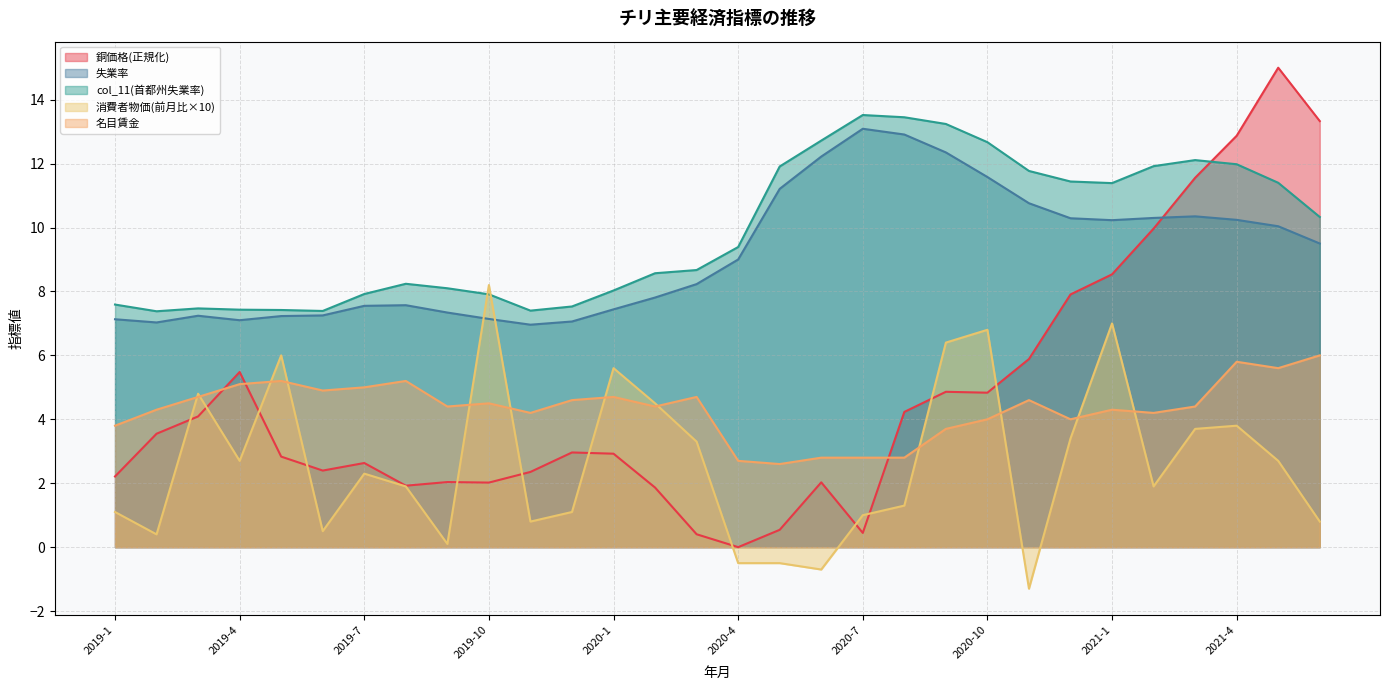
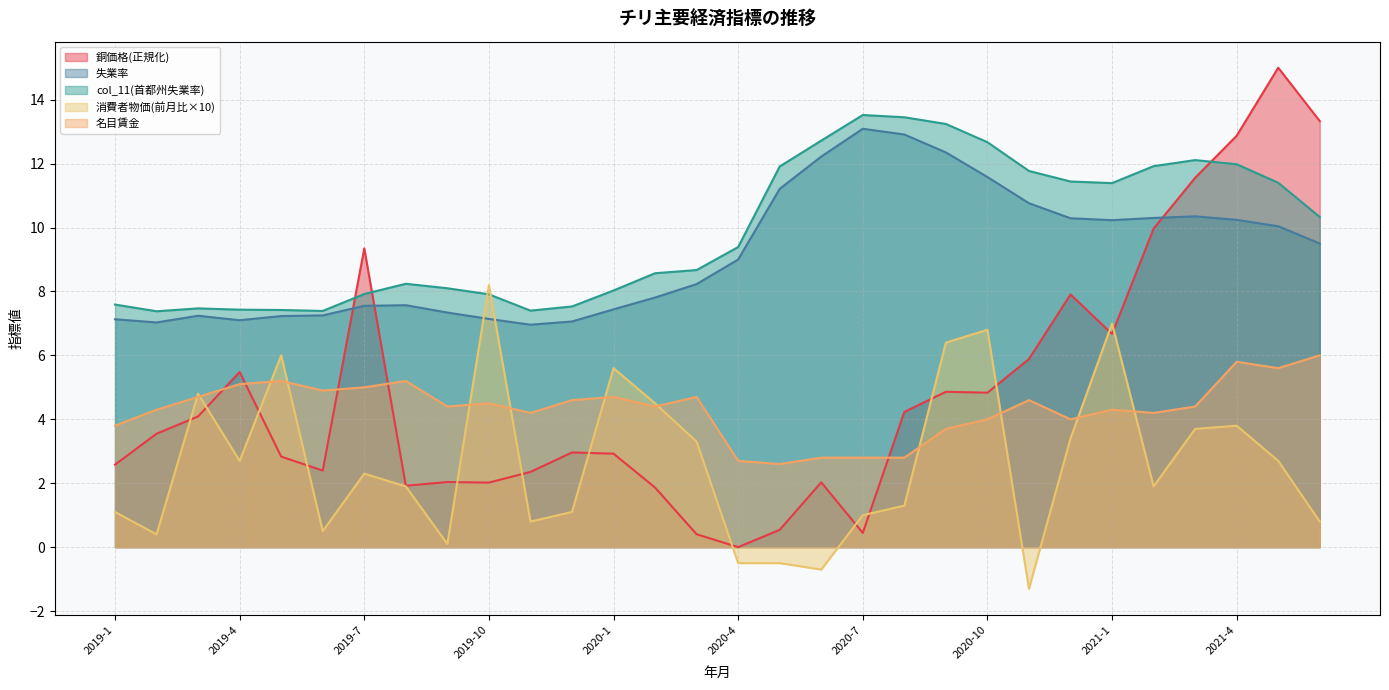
  {
    "銅価格(正規化)": {
-     "2019-1": 2.2,
+     "2019-1": 2.6,
      "2019-4": 5.5,
-     "2019-7": 2.6,
+     "2019-7": 9.3,
      "2019-10": 2.0,
      "2020-1": 2.9,
      "2020-7": 0.4,
      "2020-10": 4.8,
-     "2021-1": 8.5,
+     "2021-1": 6.7,
      "2021-4": 12.9
    }
  }
